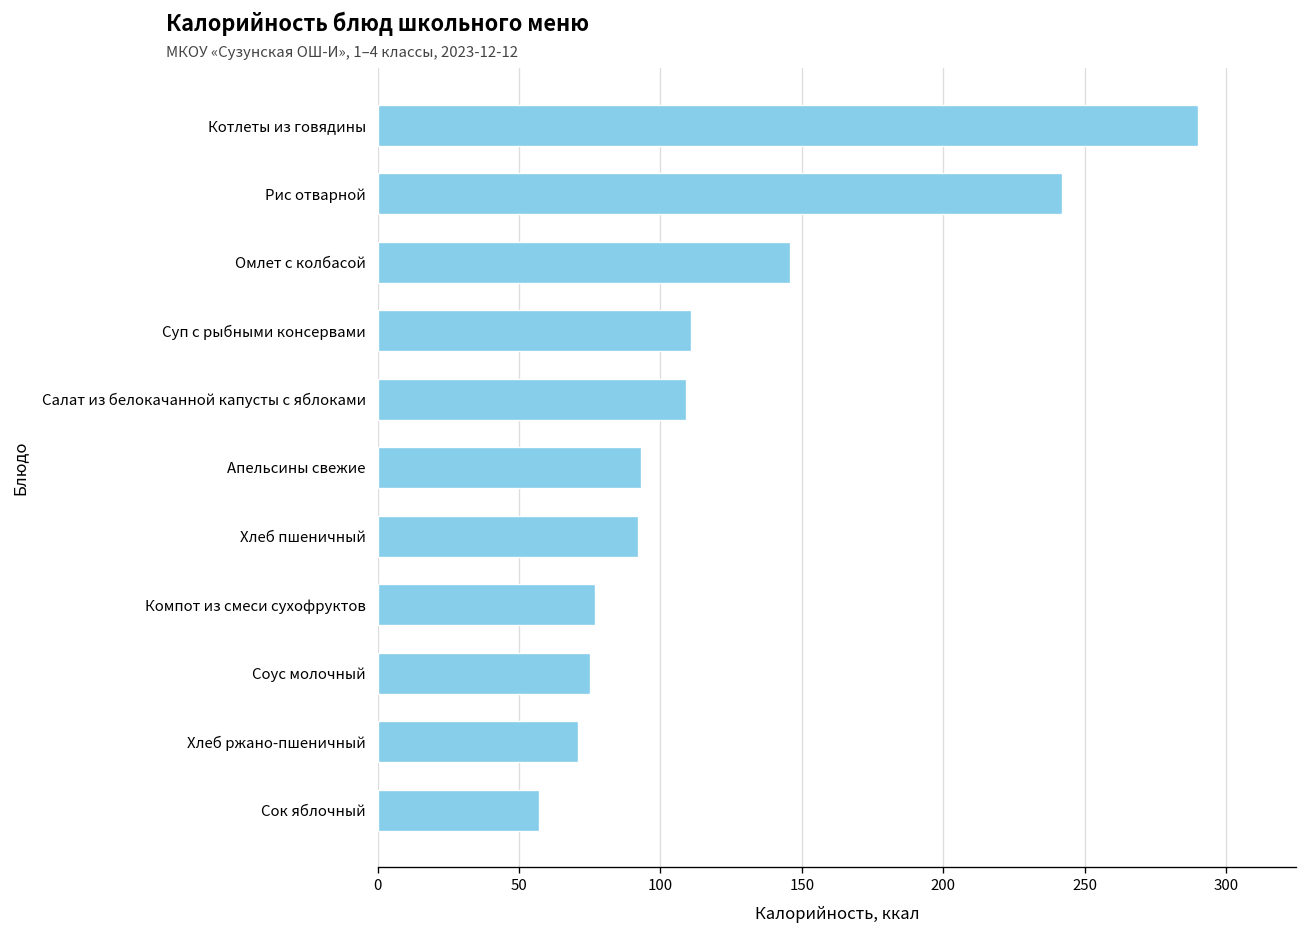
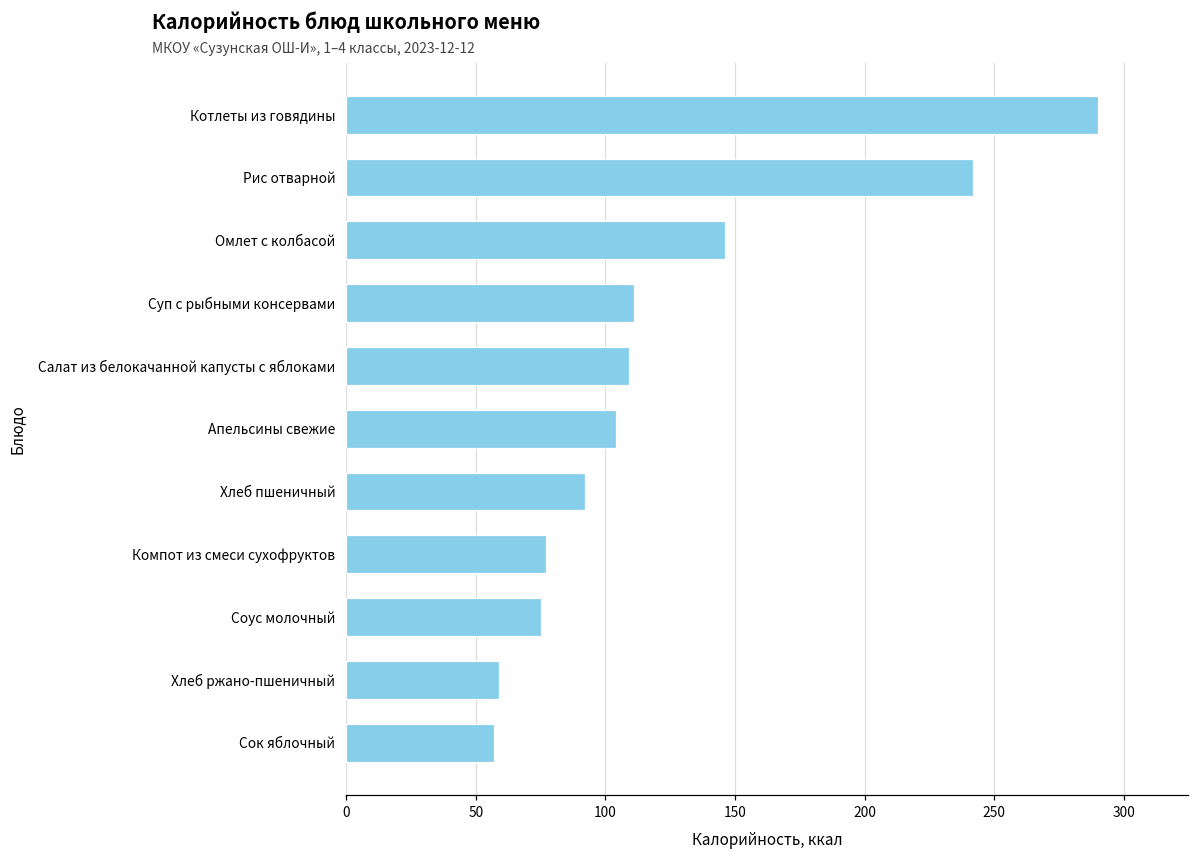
  {
    "Котлеты из говядины": 290,
    "Рис отварной": 242,
    "Омлет с колбасой": 146,
    "Суп с рыбными консервами": 111,
    "Салат из белокачанной капусты с яблоками": 109,
-   "Апельсины свежие": 93,
+   "Апельсины свежие": 104,
    "Хлеб пшеничный": 92,
    "Компот из смеси сухофруктов": 77,
    "Соус молочный": 75,
-   "Хлеб ржано-пшеничный": 71,
+   "Хлеб ржано-пшеничный": 59,
    "Сок яблочный": 57
  }
